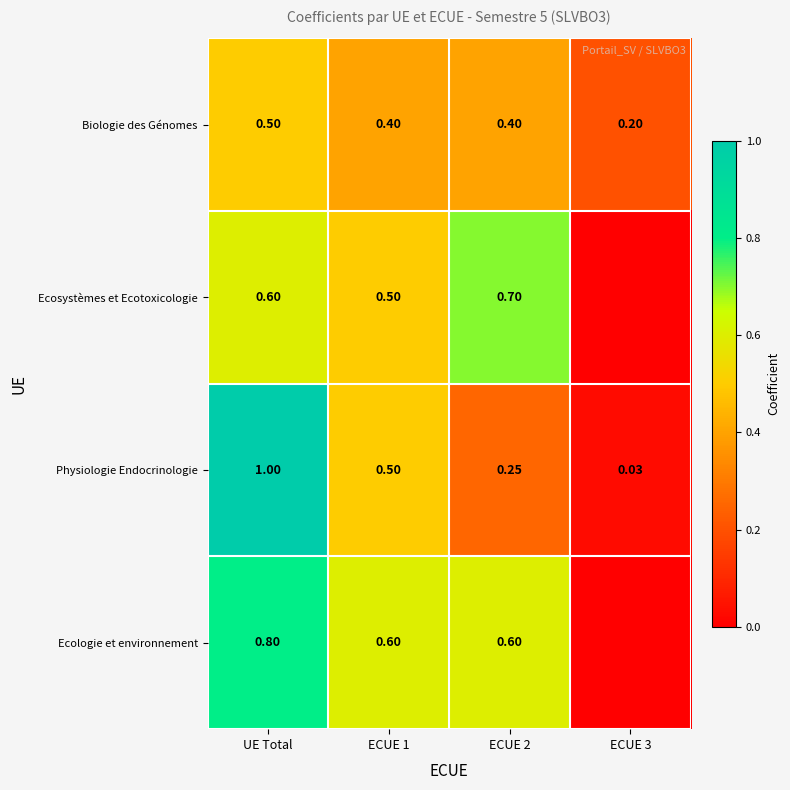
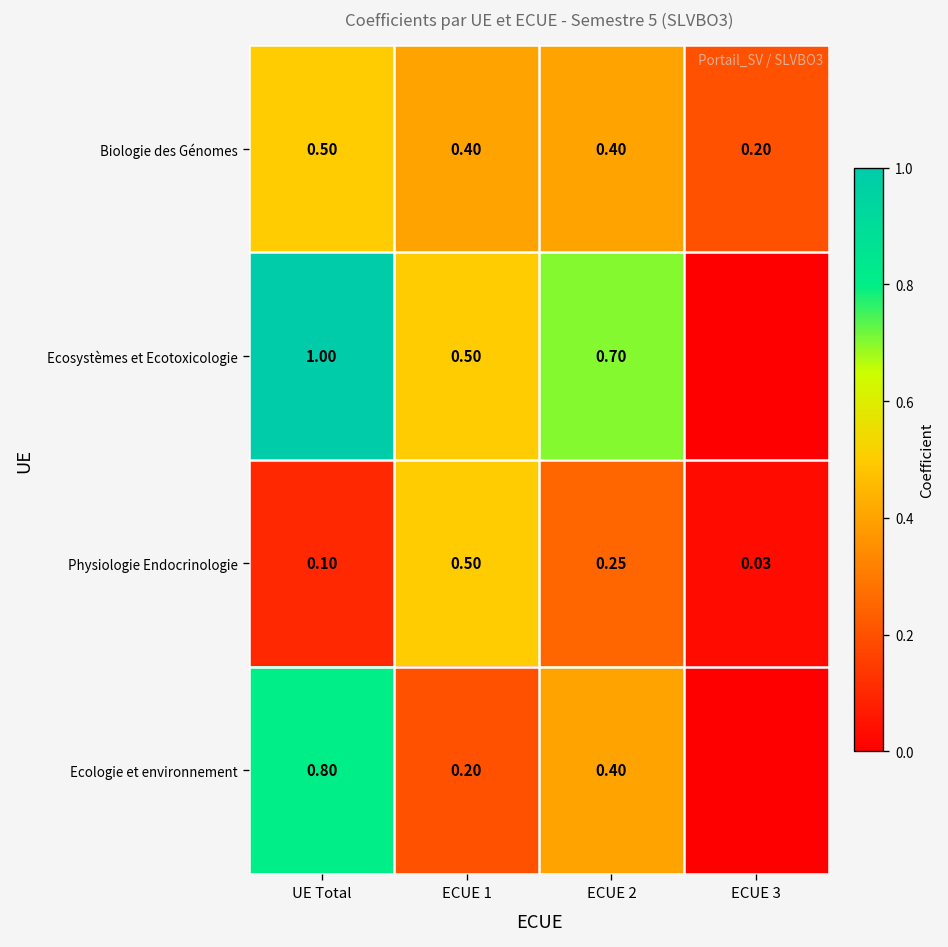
  {
    "Biologie des Génomes": {
      "UE Total": 0.50,
      "ECUE 1": 0.40,
      "ECUE 2": 0.40
    },
    "Ecosystèmes et Ecotoxicologie": {
-     "UE Total": 0.60,
+     "UE Total": 1.00,
      "ECUE 1": 0.50,
      "ECUE 2": 0.70
    },
    "Physiologie Endocrinologie": {
-     "UE Total": 1.00,
+     "UE Total": 0.10,
      "ECUE 1": 0.50,
      "ECUE 2": 0.25,
      "ECUE 3": 0.03
    },
    "Ecologie et environnement": {
      "UE Total": 0.80,
-     "ECUE 1": 0.60,
-     "ECUE 2": 0.60
+     "ECUE 1": 0.20,
+     "ECUE 2": 0.40
    }
  }
